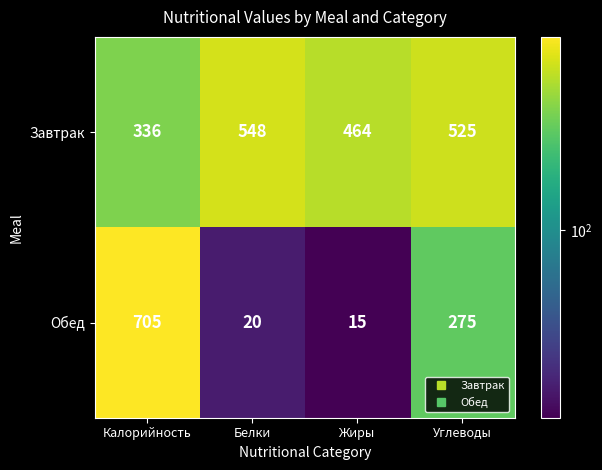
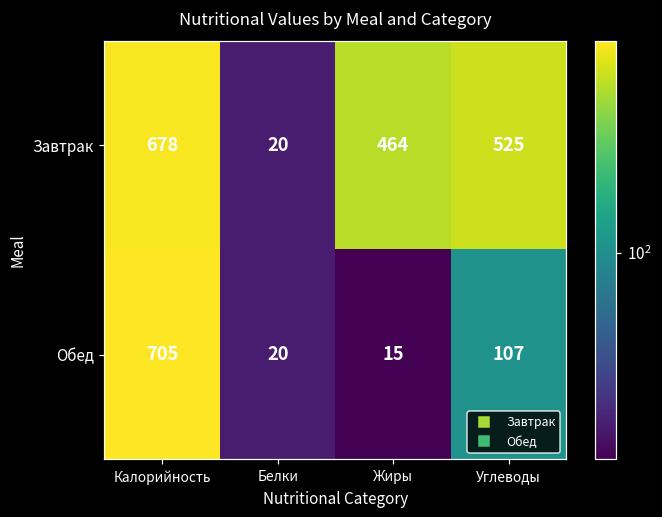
  {
    "Завтрак": {
-     "Калорийность": 336,
-     "Белки": 548,
+     "Калорийность": 678,
+     "Белки": 20,
      "Жиры": 464,
      "Углеводы": 525
    },
    "Обед": {
      "Калорийность": 705,
      "Белки": 20,
      "Жиры": 15,
-     "Углеводы": 275
+     "Углеводы": 107
    }
  }
